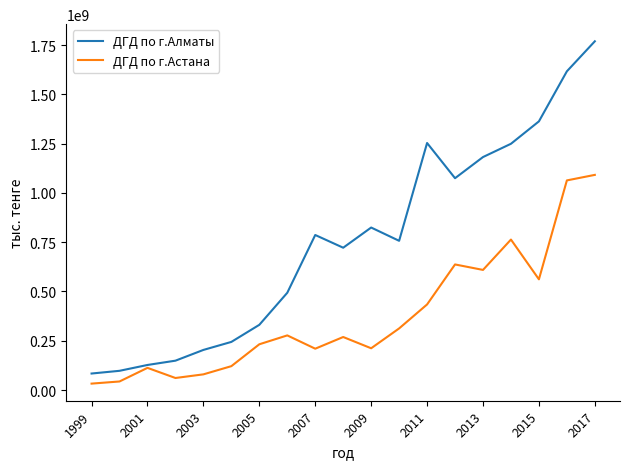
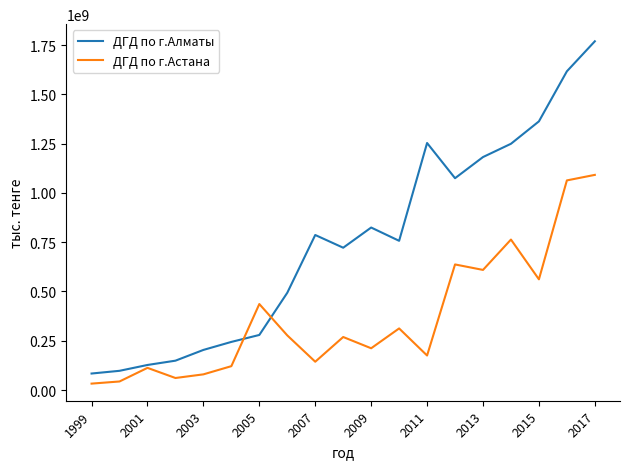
  {
    "ДГД по г.Алматы": {
      "1999": 80000000,
      "2001": 130000000,
      "2003": 200000000,
-     "2005": 330000000,
+     "2005": 280000000,
      "2007": 790000000,
      "2009": 820000000,
      "2011": 1250000000,
      "2013": 1180000000,
      "2015": 1360000000,
      "2017": 1770000000
    },
    "ДГД по г.Астана": {
      "1999": 30000000,
      "2001": 110000000,
      "2003": 80000000,
-     "2005": 230000000,
-     "2007": 210000000,
+     "2005": 440000000,
+     "2007": 140000000,
      "2009": 210000000,
-     "2011": 430000000,
+     "2011": 180000000,
      "2013": 610000000,
      "2015": 560000000,
      "2017": 1090000000
    }
  }
